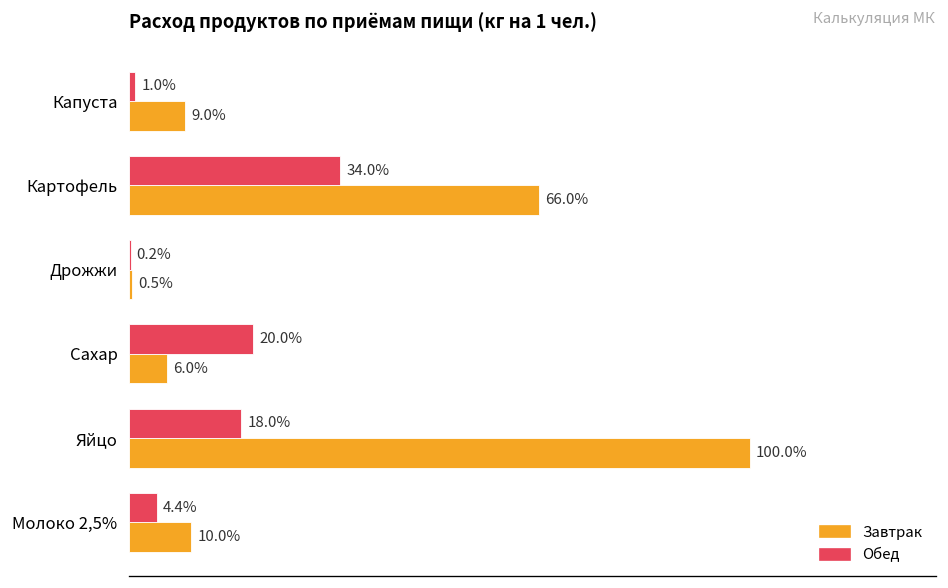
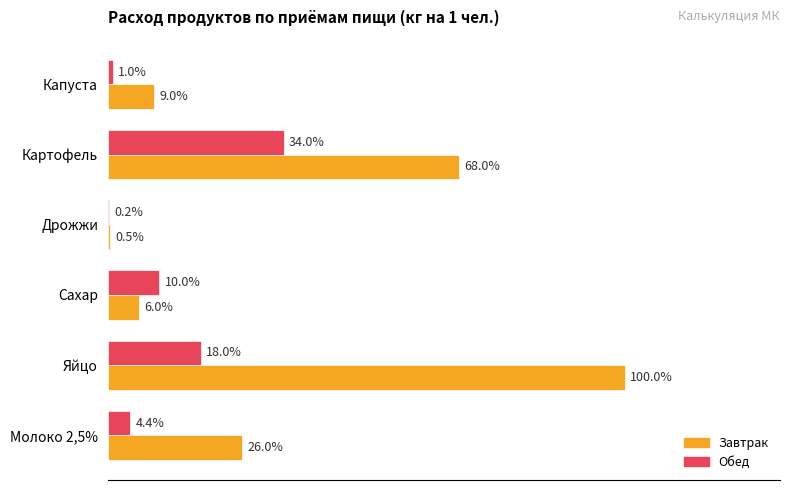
  {
    "Завтрак": {
      "Капуста": "9.0%",
-     "Картофель": "66.0%",
+     "Картофель": "68.0%",
      "Дрожжи": "0.5%",
      "Сахар": "6.0%",
      "Яйцо": "100.0%",
-     "Молоко 2,5%": "10.0%"
+     "Молоко 2,5%": "26.0%"
    },
    "Обед": {
      "Капуста": "1.0%",
      "Картофель": "34.0%",
      "Дрожжи": "0.2%",
-     "Сахар": "20.0%",
+     "Сахар": "10.0%",
      "Яйцо": "18.0%",
      "Молоко 2,5%": "4.4%"
    }
  }
